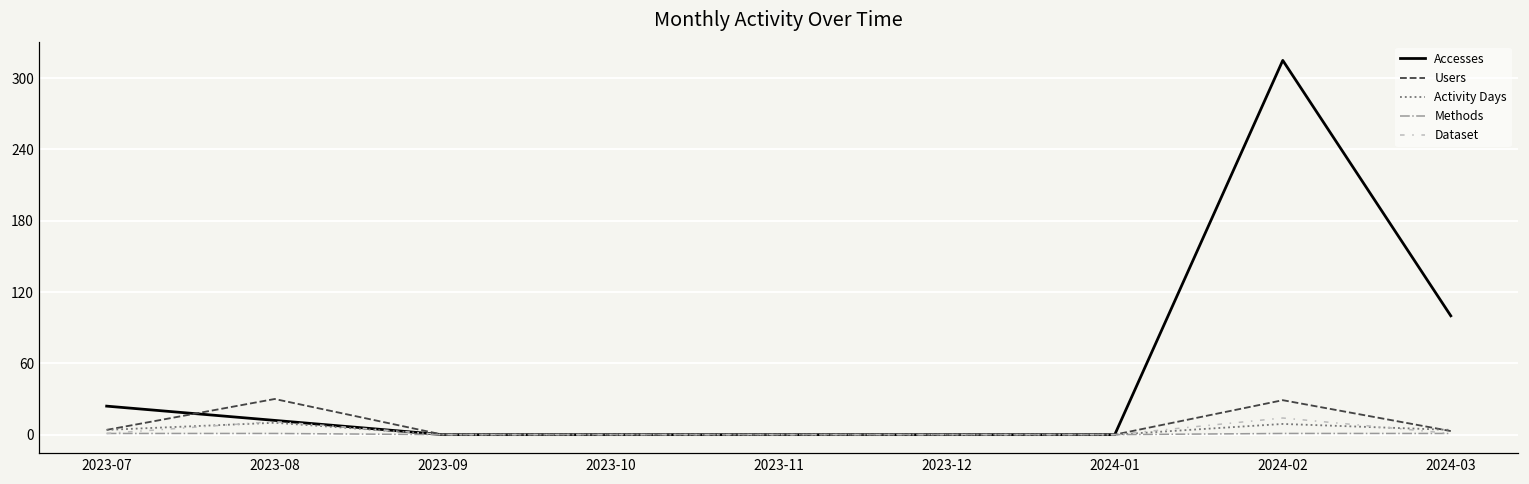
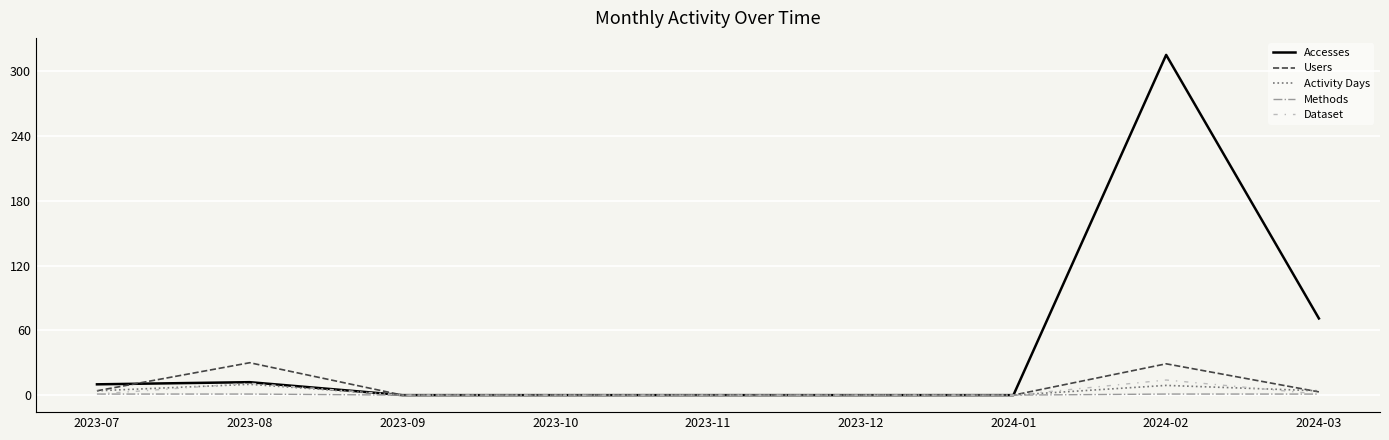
  {
    "Accesses": {
-     "2023-07": 24,
+     "2023-07": 10,
      "2024-02": 315,
-     "2024-03": 100
+     "2024-03": 71
    },
    "Users": {
      "2023-08": 30,
      "2024-02": 29
    }
  }
